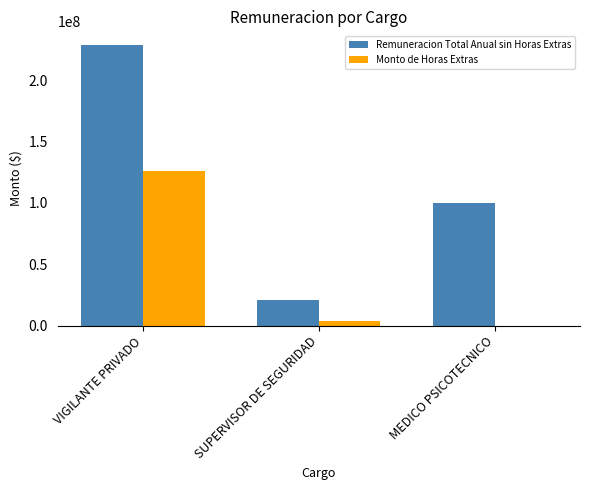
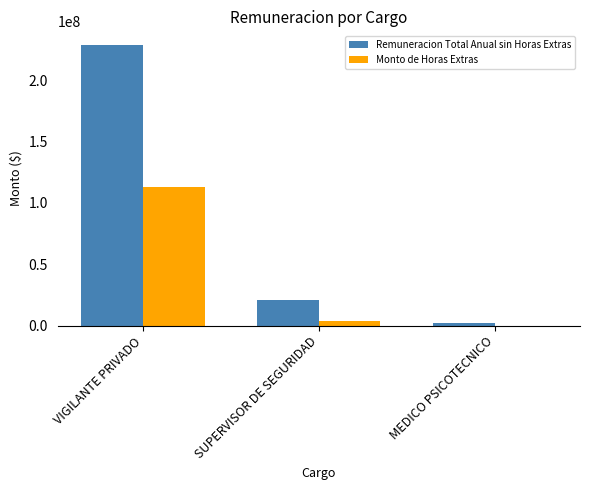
  {
    "Remuneracion Total Anual sin Horas Extras": {
      "VIGILANTE PRIVADO": 229000000,
      "SUPERVISOR DE SEGURIDAD": 21000000,
-     "MEDICO PSICOTECNICO": 100000000
+     "MEDICO PSICOTECNICO": 2000000
    },
    "Monto de Horas Extras": {
-     "VIGILANTE PRIVADO": 126000000,
+     "VIGILANTE PRIVADO": 113000000,
      "SUPERVISOR DE SEGURIDAD": 4000000,
      "MEDICO PSICOTECNICO": 0
    }
  }
